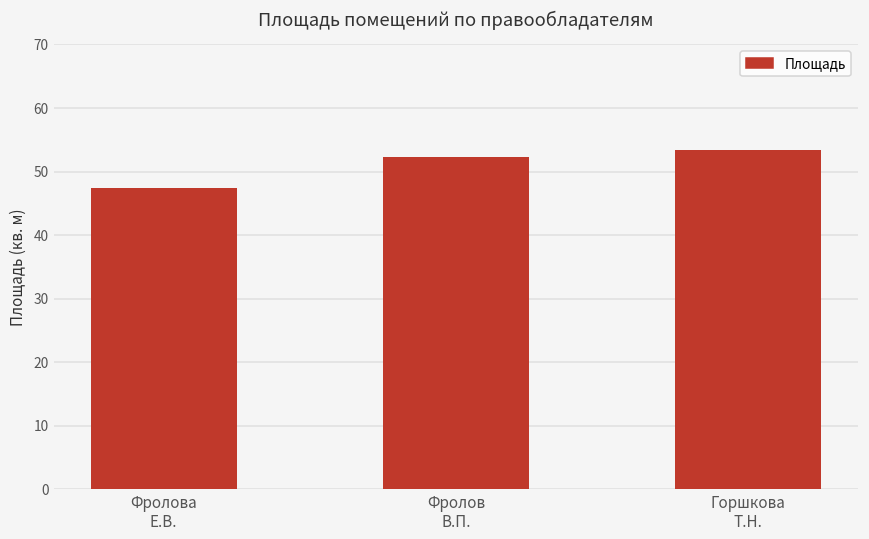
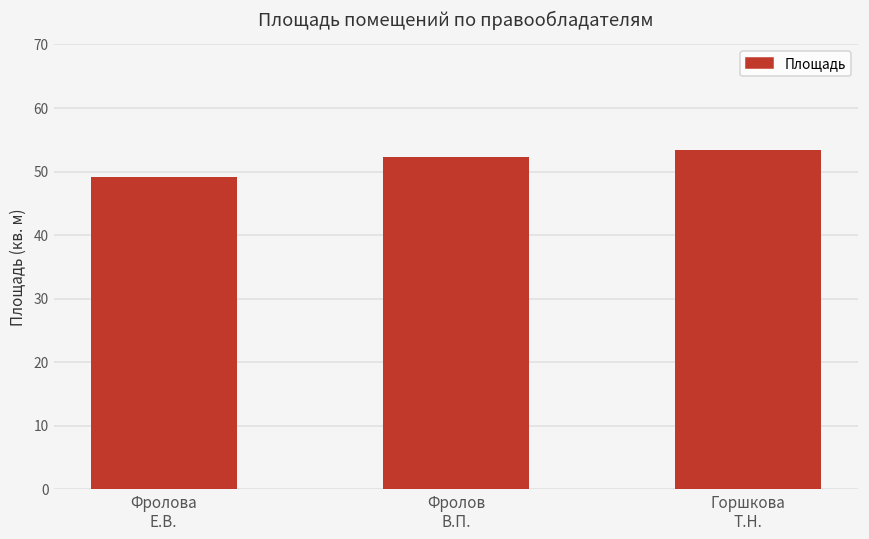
  {
-   "Фролова Е.В.": 47,
+   "Фролова Е.В.": 49,
    "Фролов В.П.": 52,
    "Горшкова Т.Н.": 53
  }
